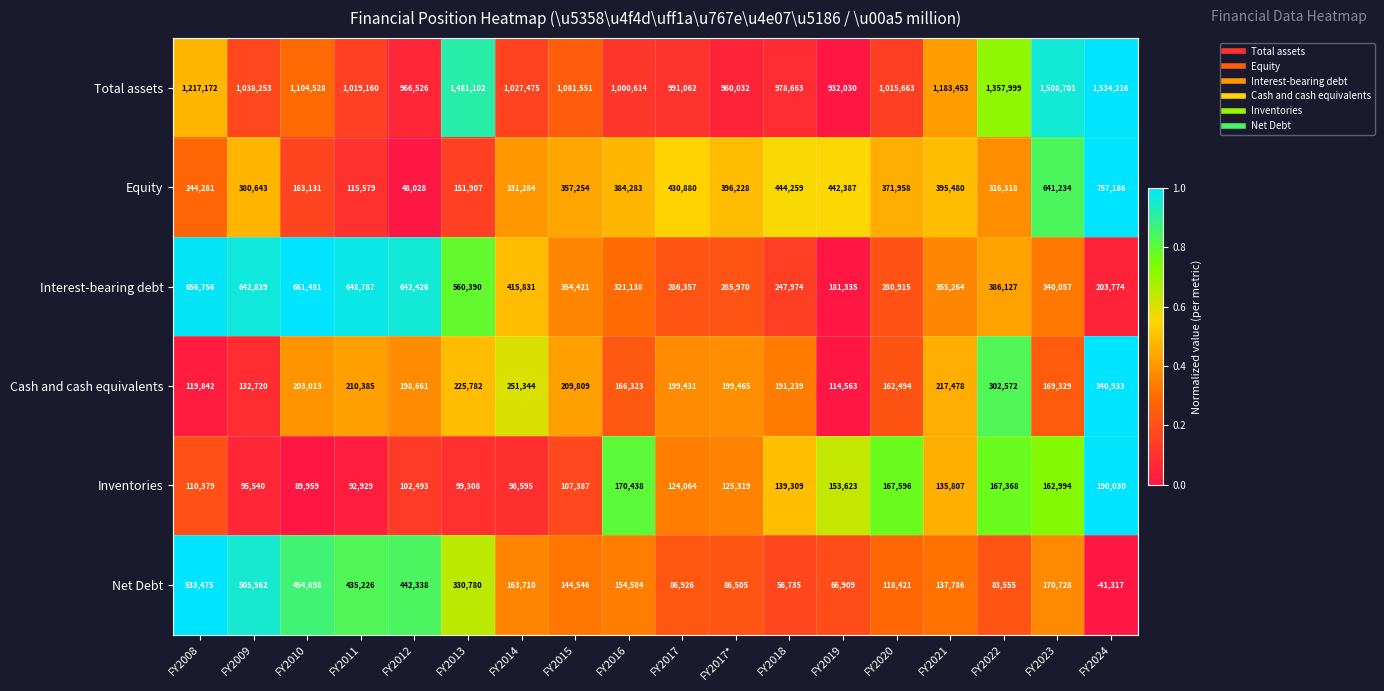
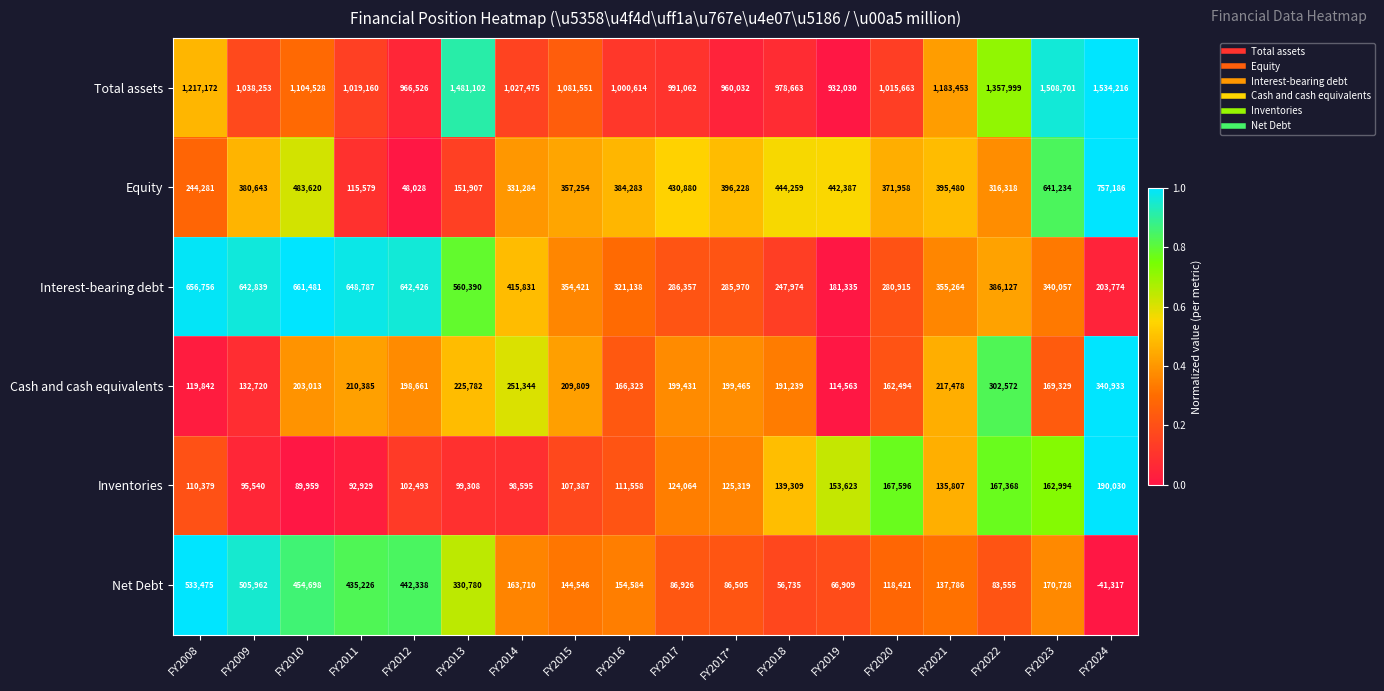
  {
    "Total assets": {
      "FY2008": "1,217,172",
      "FY2009": "1,038,253",
      "FY2010": "1,104,528",
      "FY2011": "1,019,160",
      "FY2012": "966,526",
      "FY2013": "1,481,102",
      "FY2014": "1,027,475",
      "FY2015": "1,081,551",
      "FY2016": "1,000,614",
      "FY2017": "991,062",
      "FY2017*": "960,032",
      "FY2018": "978,663",
      "FY2019": "932,030",
      "FY2020": "1,015,663",
      "FY2021": "1,183,453",
      "FY2022": "1,357,999",
      "FY2023": "1,508,701",
      "FY2024": "1,534,216"
    },
    "Equity": {
      "FY2008": "244,281",
      "FY2009": "380,643",
-     "FY2010": "163,131",
+     "FY2010": "483,620",
      "FY2011": "115,579",
      "FY2012": "48,028",
      "FY2013": "151,907",
      "FY2014": "331,284",
      "FY2015": "357,254",
      "FY2016": "384,283",
      "FY2017": "430,880",
      "FY2017*": "396,228",
      "FY2018": "444,259",
      "FY2019": "442,387",
      "FY2020": "371,958",
      "FY2021": "395,480",
      "FY2022": "316,318",
      "FY2023": "641,234",
      "FY2024": "757,186"
    },
    "Interest-bearing debt": {
      "FY2008": "656,756",
      "FY2009": "642,839",
      "FY2010": "661,481",
      "FY2011": "648,787",
      "FY2012": "642,426",
      "FY2013": "560,390",
      "FY2014": "415,831",
      "FY2015": "354,421",
      "FY2016": "321,138",
      "FY2017": "286,357",
      "FY2017*": "285,970",
      "FY2018": "247,974",
      "FY2019": "181,335",
      "FY2020": "280,915",
      "FY2021": "355,264",
      "FY2022": "386,127",
      "FY2023": "340,057",
      "FY2024": "203,774"
    },
    "Cash and cash equivalents": {
      "FY2008": "119,842",
      "FY2009": "132,720",
      "FY2010": "203,013",
      "FY2011": "210,385",
      "FY2012": "198,661",
      "FY2013": "225,782",
      "FY2014": "251,344",
      "FY2015": "209,809",
      "FY2016": "166,323",
      "FY2017": "199,431",
      "FY2017*": "199,465",
      "FY2018": "191,239",
      "FY2019": "114,563",
      "FY2020": "162,494",
      "FY2021": "217,478",
      "FY2022": "302,572",
      "FY2023": "169,329",
      "FY2024": "340,933"
    },
    "Inventories": {
      "FY2008": "110,379",
      "FY2009": "95,540",
      "FY2010": "89,959",
      "FY2011": "92,929",
      "FY2012": "102,493",
      "FY2013": "99,308",
      "FY2014": "98,595",
      "FY2015": "107,387",
-     "FY2016": "170,438",
+     "FY2016": "111,558",
      "FY2017": "124,064",
      "FY2017*": "125,319",
      "FY2018": "139,309",
      "FY2019": "153,623",
      "FY2020": "167,596",
      "FY2021": "135,807",
      "FY2022": "167,368",
      "FY2023": "162,994",
      "FY2024": "190,030"
    },
    "Net Debt": {
      "FY2008": "533,475",
      "FY2009": "505,962",
      "FY2010": "454,698",
      "FY2011": "435,226",
      "FY2012": "442,338",
      "FY2013": "330,780",
      "FY2014": "163,710",
      "FY2015": "144,546",
      "FY2016": "154,584",
      "FY2017": "86,926",
      "FY2017*": "86,505",
      "FY2018": "56,735",
      "FY2019": "66,909",
      "FY2020": "118,421",
      "FY2021": "137,786",
      "FY2022": "83,555",
      "FY2023": "170,728",
      "FY2024": "-41,317"
    }
  }
